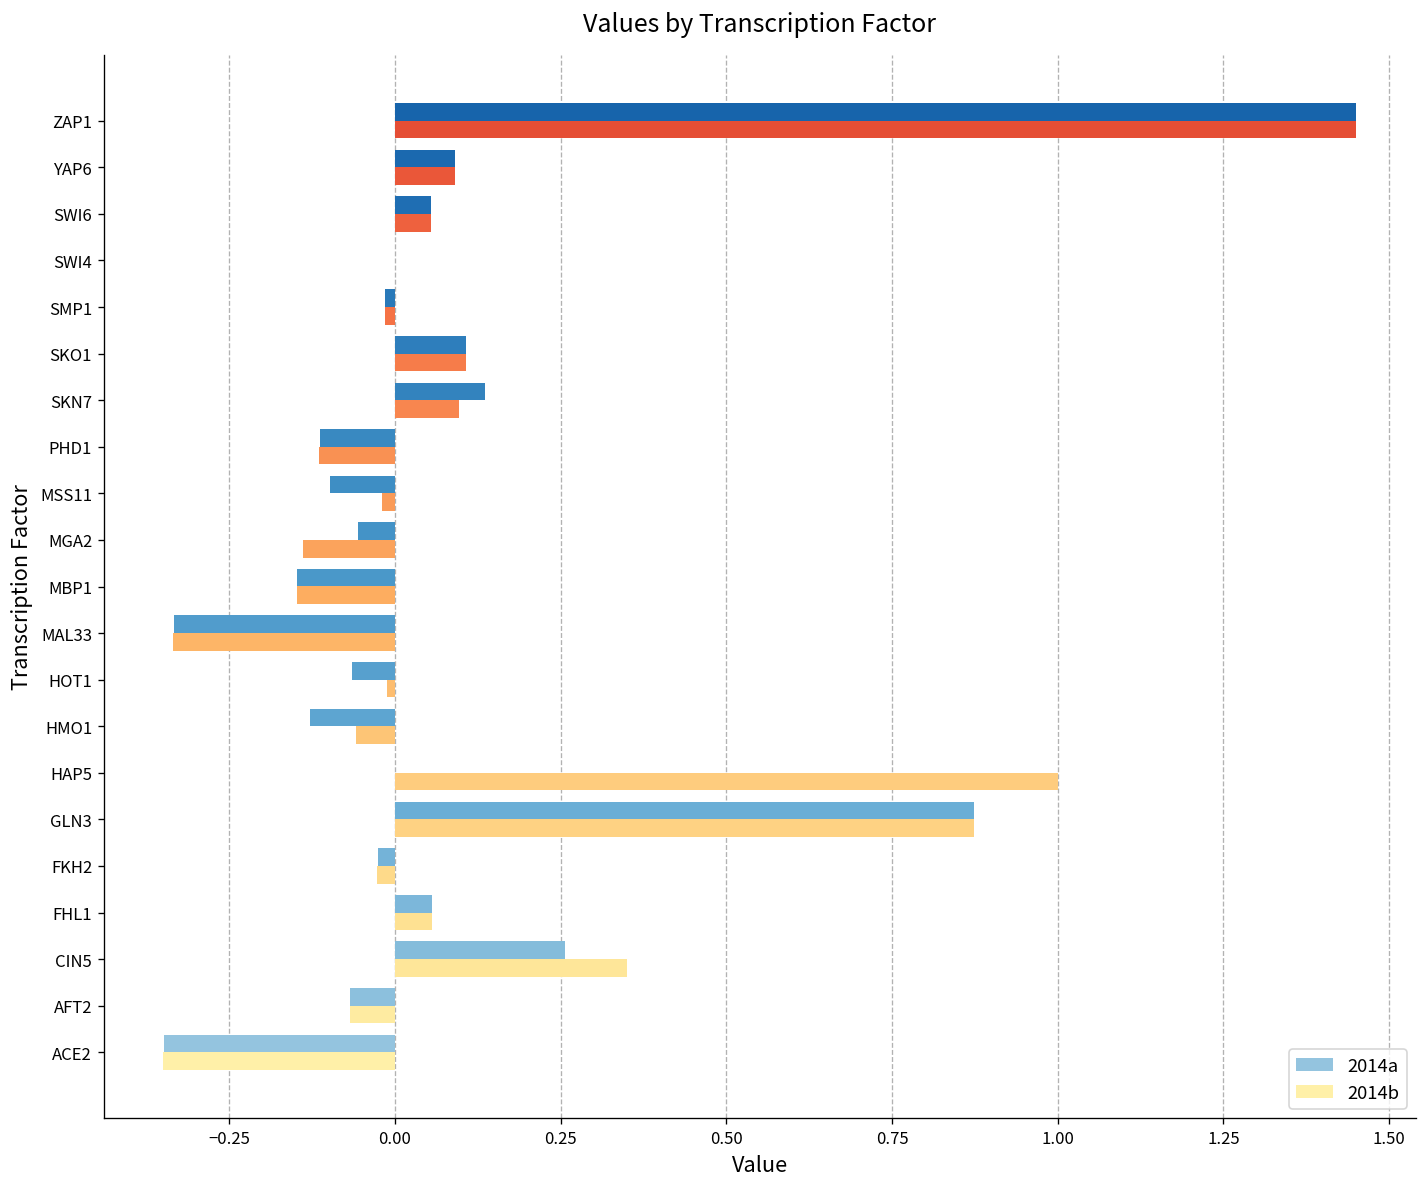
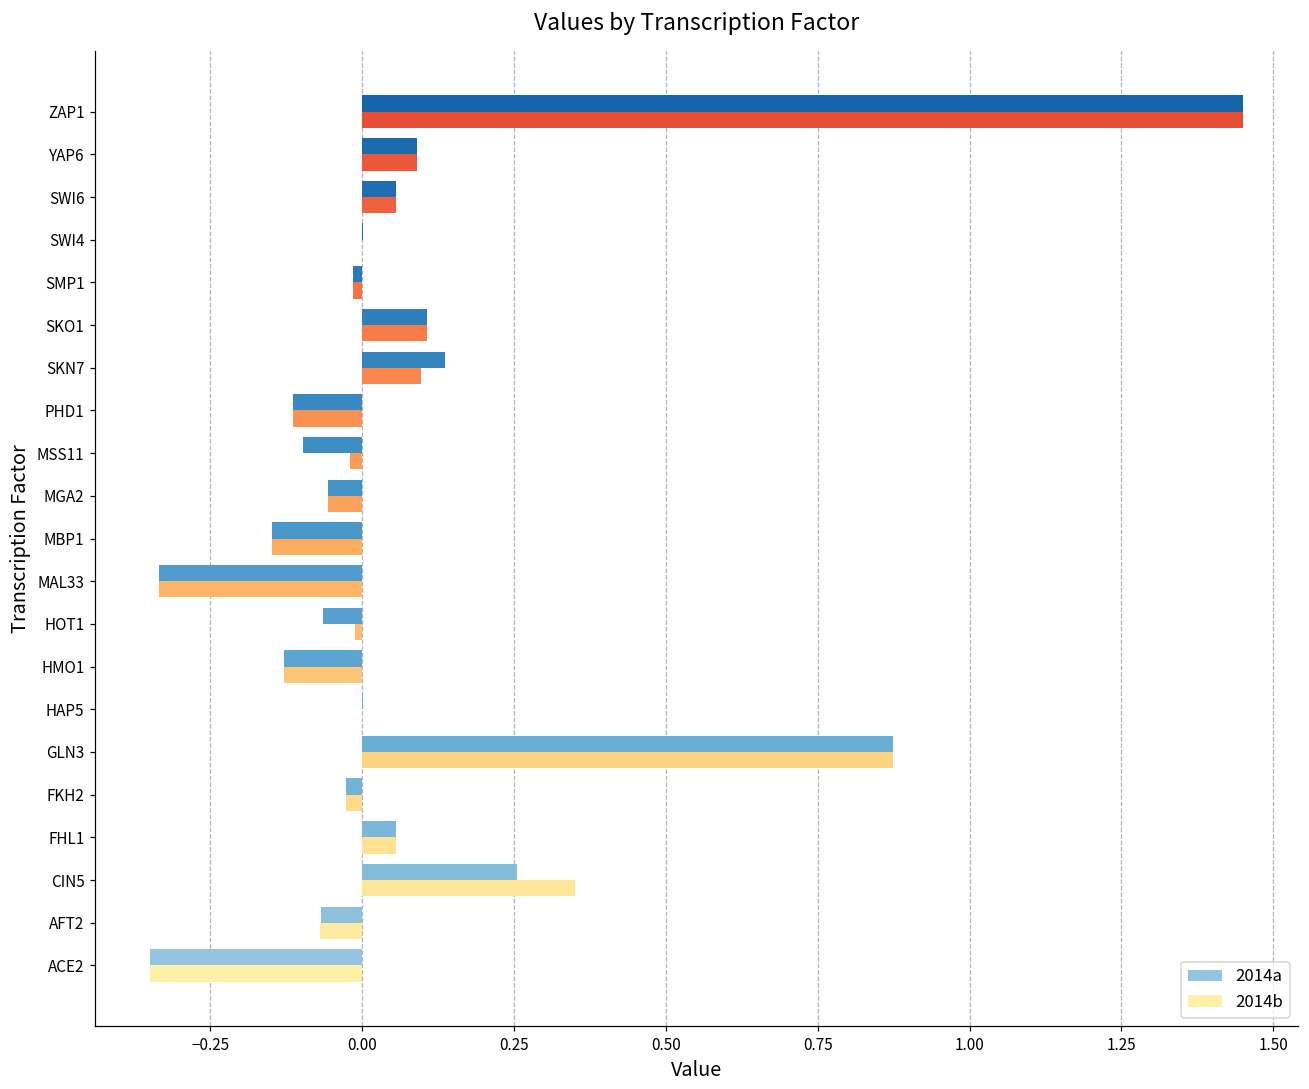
  {
    "2014a": {
      "ZAP1": 1.45,
      "YAP6": 0.09,
      "SWI6": 0.06,
      "SMP1": -0.01,
      "SKO1": 0.11,
      "SKN7": 0.14,
      "PHD1": -0.11,
      "MSS11": -0.10,
      "MGA2": -0.06,
      "MBP1": -0.15,
      "MAL33": -0.33,
      "HOT1": -0.06,
      "HMO1": -0.13,
      "GLN3": 0.87,
      "FKH2": -0.03,
      "FHL1": 0.06,
      "CIN5": 0.26,
      "AFT2": -0.07,
      "ACE2": -0.35
    },
    "2014b": {
      "ZAP1": 1.45,
      "YAP6": 0.09,
      "SWI6": 0.06,
      "SMP1": -0.01,
      "SKO1": 0.11,
      "SKN7": 0.10,
      "PHD1": -0.11,
      "MSS11": -0.02,
-     "MGA2": -0.14,
+     "MGA2": -0.06,
      "MBP1": -0.15,
      "MAL33": -0.33,
      "HOT1": -0.01,
-     "HMO1": -0.06,
-     "HAP5": 1,
+     "HMO1": -0.13,
+     "HAP5": 0,
      "GLN3": 0.87,
      "FKH2": -0.03,
      "FHL1": 0.06,
      "CIN5": 0.35,
      "AFT2": -0.07,
      "ACE2": -0.35
    }
  }
